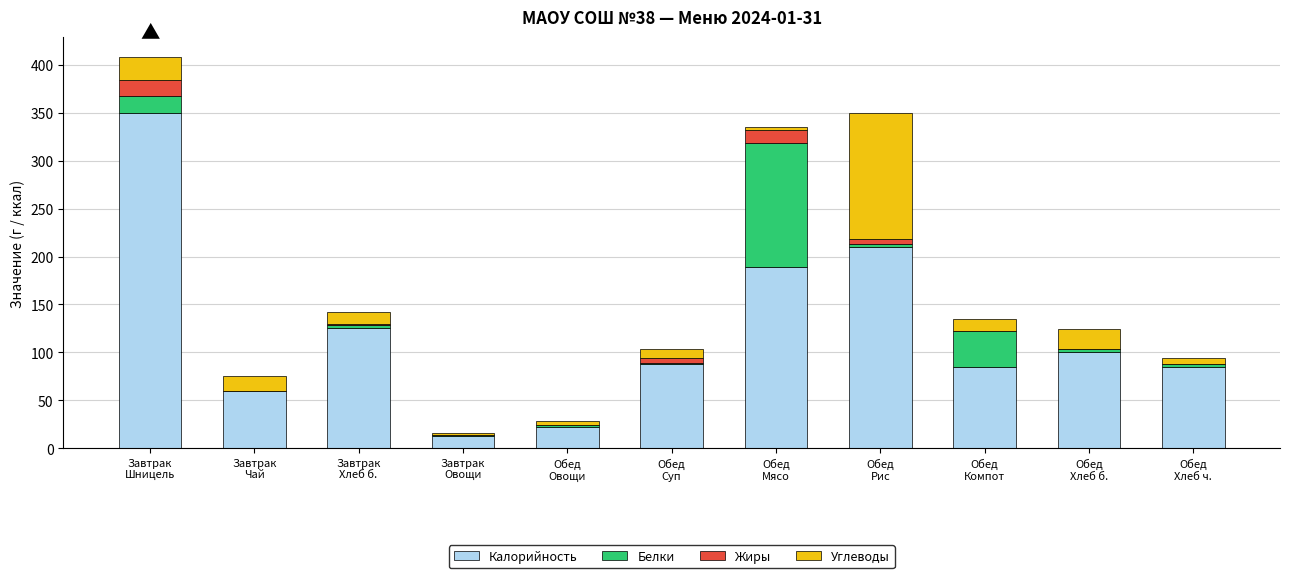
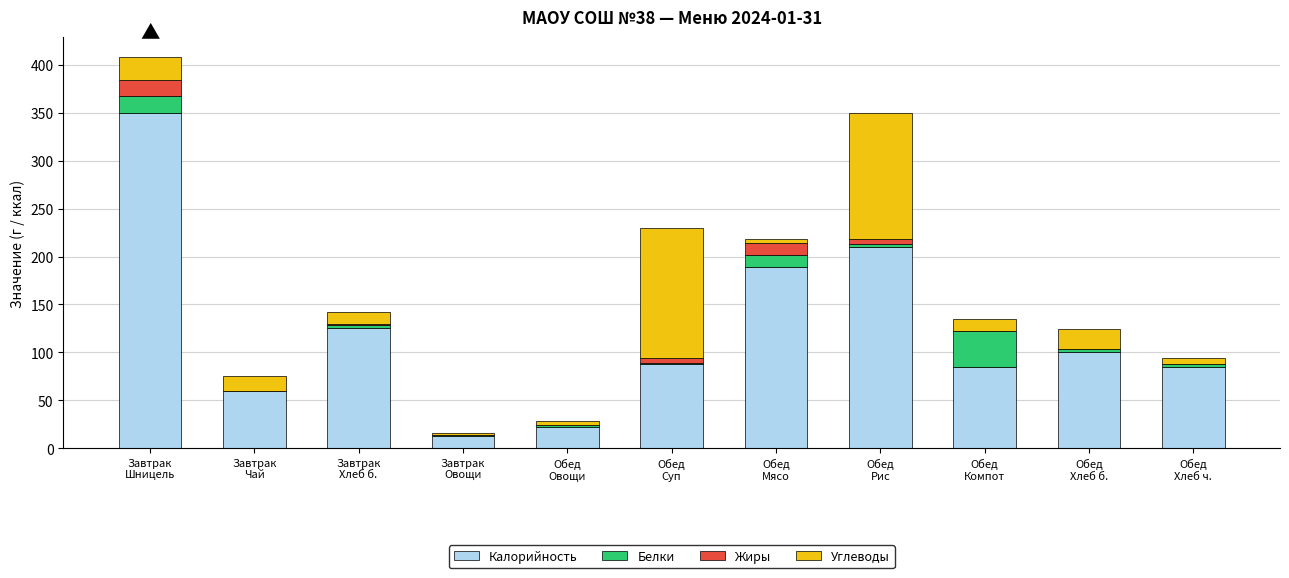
  {
    "Калорийность": {
      "Завтрак Шницель": 350,
      "Завтрак Чай": 60,
      "Завтрак Хлеб б.": 130,
      "Завтрак Овощи": 10,
      "Обед Овощи": 20,
      "Обед Суп": 90,
      "Обед Мясо": 190,
      "Обед Рис": 210,
      "Обед Компот": 80,
      "Обед Хлеб б.": 100,
      "Обед Хлеб ч.": 90
    },
    "Белки": {
      "Завтрак Шницель": 20,
      "Завтрак Хлеб б.": 0,
-     "Обед Мясо": 130,
+     "Обед Мясо": 10,
      "Обед Рис": 0,
      "Обед Компот": 40,
      "Обед Хлеб б.": 0
    },
    "Жиры": {
      "Завтрак Шницель": 20,
      "Обед Суп": 10,
      "Обед Мясо": 10,
      "Обед Рис": 10
    },
    "Углеводы": {
      "Завтрак Шницель": 20,
      "Завтрак Чай": 20,
      "Завтрак Хлеб б.": 10,
      "Обед Овощи": 0,
-     "Обед Суп": 10,
+     "Обед Суп": 130,
      "Обед Мясо": 0,
      "Обед Рис": 130,
      "Обед Компот": 10,
      "Обед Хлеб б.": 20,
      "Обед Хлеб ч.": 10
    }
  }
